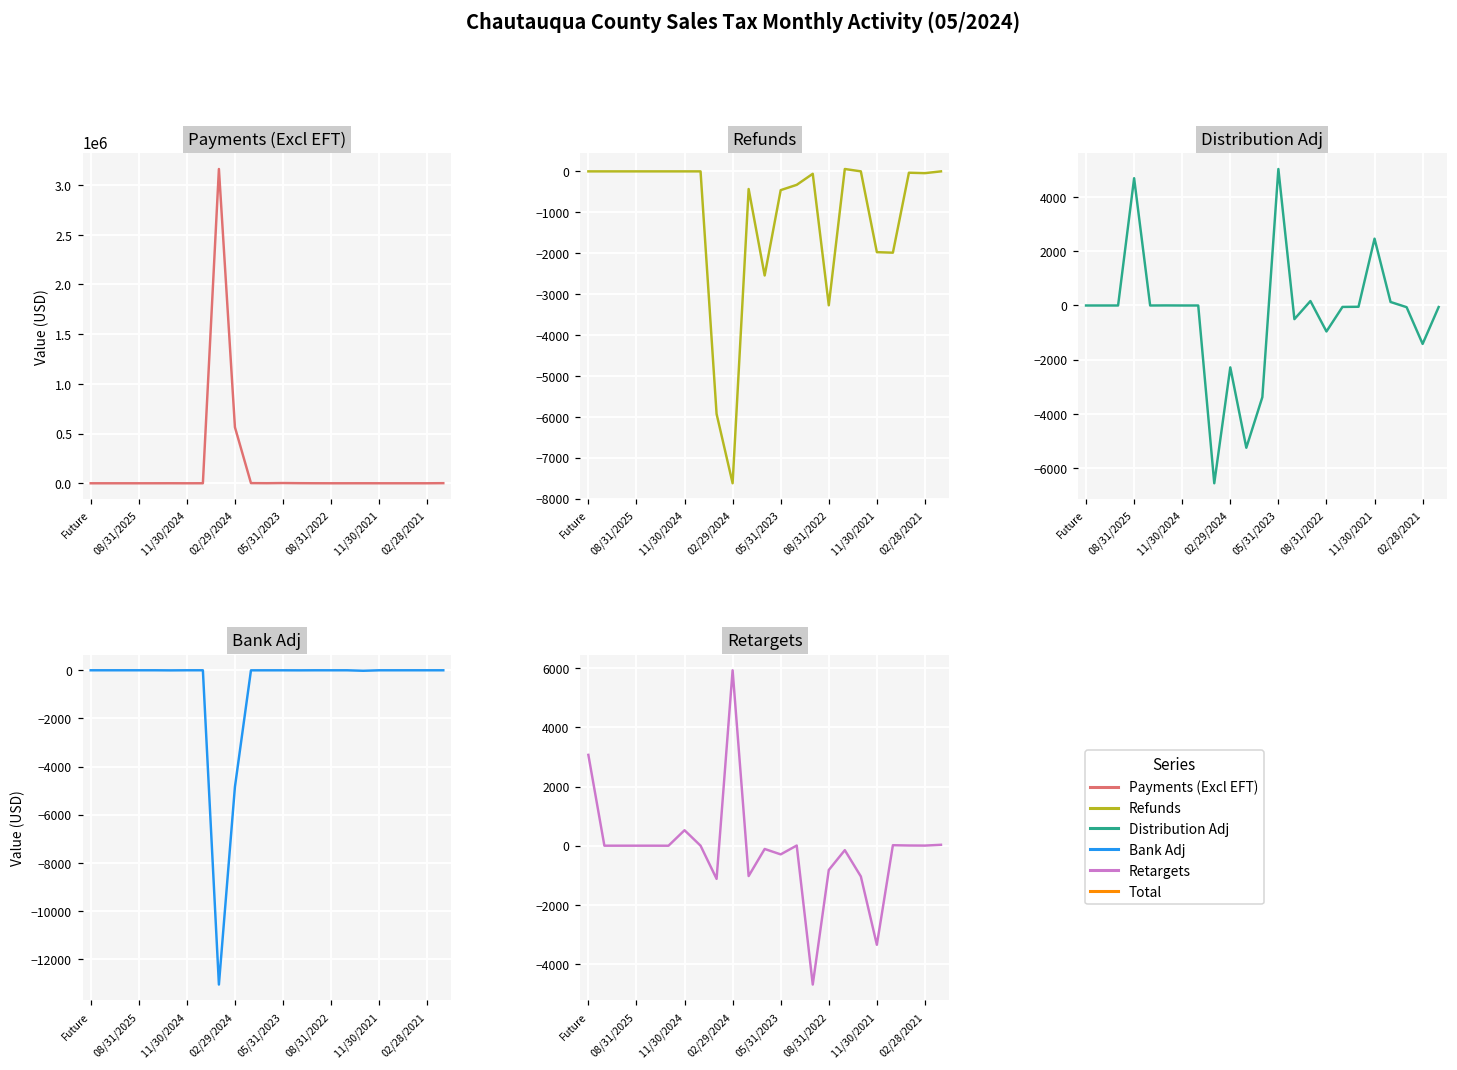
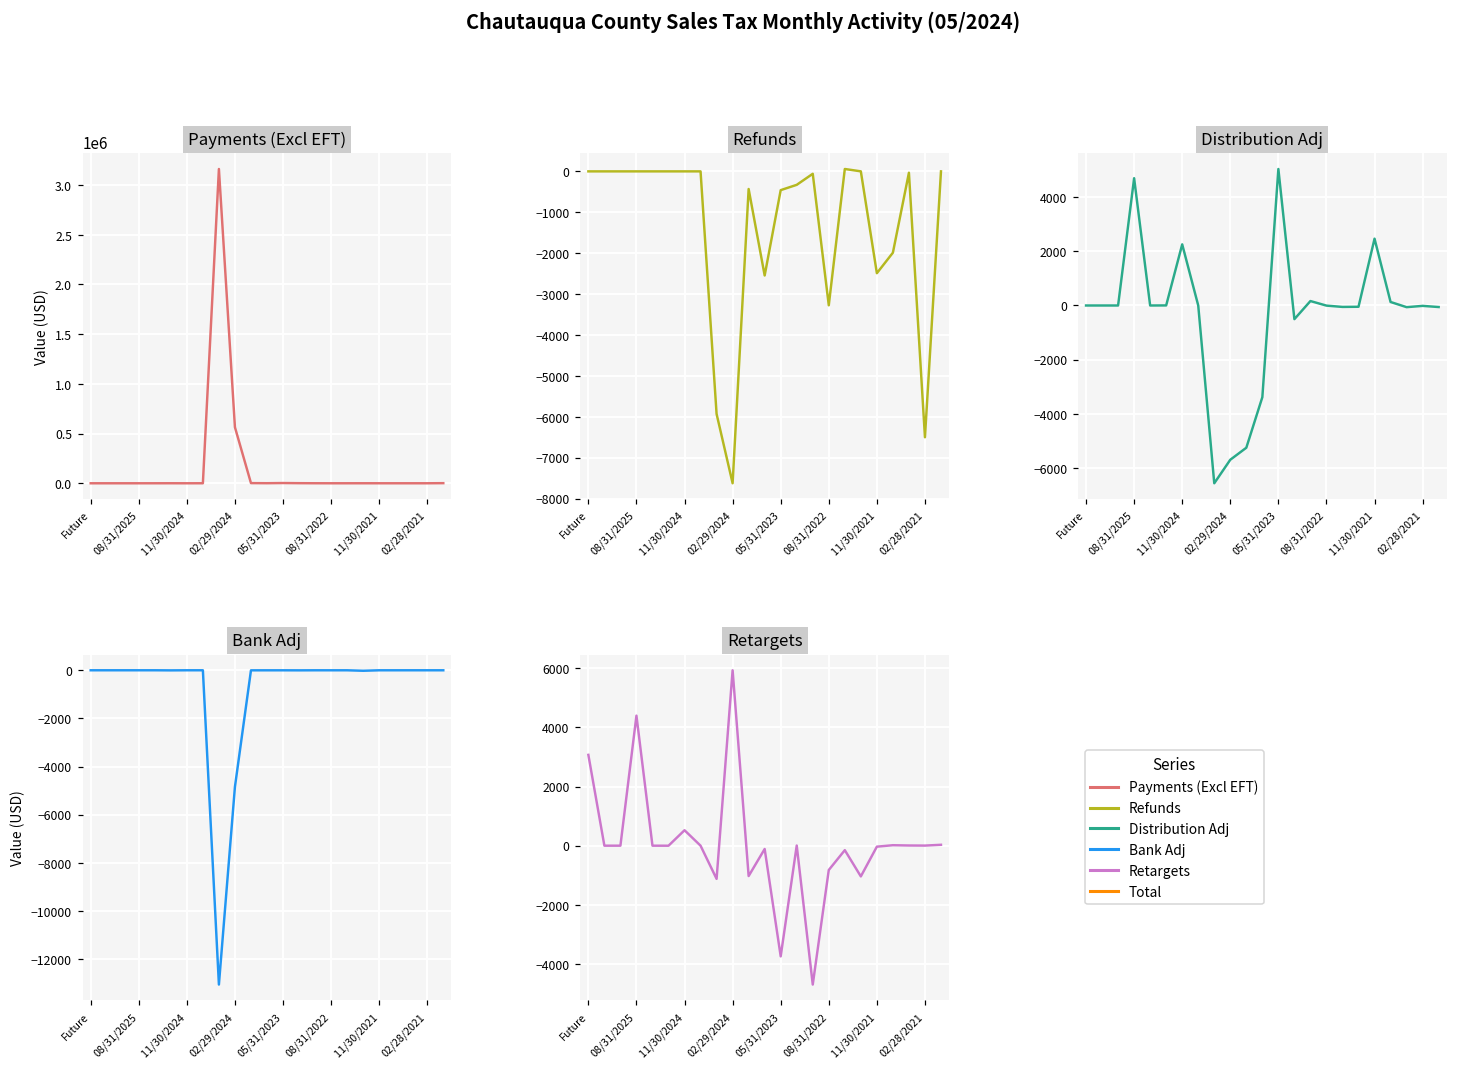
  {
    "Payments (Excl EFT)": {
      "Future": 0,
      "08/31/2025": 0,
      "11/30/2024": 0,
      "02/29/2024": 600000,
      "05/31/2023": 0,
      "08/31/2022": 0,
      "11/30/2021": 0,
      "02/28/2021": 0
    },
    "Refunds": {
      "Future": 0,
      "08/31/2025": 0,
      "11/30/2024": 0,
      "02/29/2024": -7600,
      "05/31/2023": -500,
      "08/31/2022": -3300,
-     "11/30/2021": -2000,
-     "02/28/2021": 0
+     "11/30/2021": -2500,
+     "02/28/2021": -6500
    },
    "Distribution Adj": {
      "Future": 0,
      "08/31/2025": 4700,
-     "11/30/2024": 0,
-     "02/29/2024": -2300,
+     "11/30/2024": 2300,
+     "02/29/2024": -5700,
      "05/31/2023": 5000,
-     "08/31/2022": -1000,
+     "08/31/2022": 0,
      "11/30/2021": 2500,
-     "02/28/2021": -1400
+     "02/28/2021": 0
    },
    "Bank Adj": {
      "Future": 0,
      "08/31/2025": 0,
      "11/30/2024": 0,
      "02/29/2024": -4800,
      "05/31/2023": 0,
      "08/31/2022": 0,
      "11/30/2021": 0,
      "02/28/2021": 0
    },
    "Retargets": {
      "Future": 3100,
-     "08/31/2025": 0,
+     "08/31/2025": 4400,
      "11/30/2024": 500,
      "02/29/2024": 5900,
-     "05/31/2023": -300,
+     "05/31/2023": -3700,
      "08/31/2022": -800,
-     "11/30/2021": -3400,
+     "11/30/2021": 0,
      "02/28/2021": 0
    }
  }
